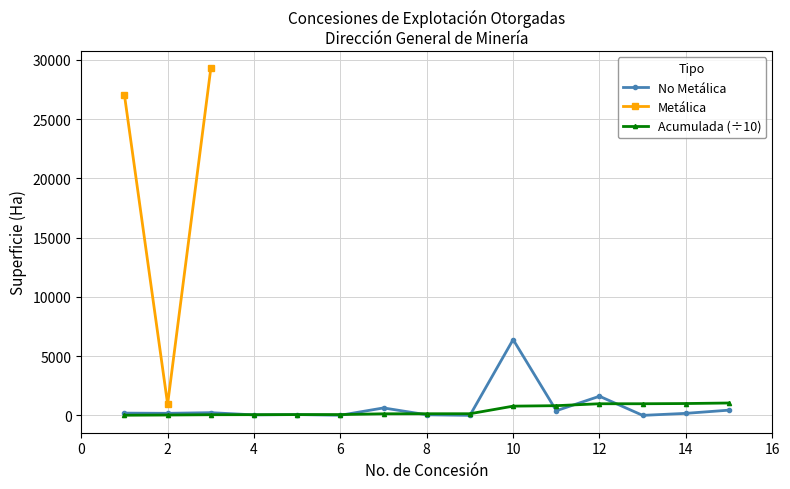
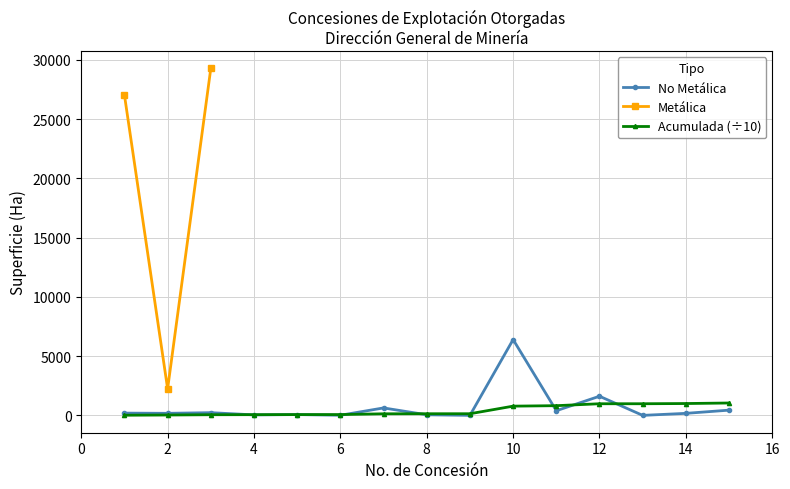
  {
    "No Metálica": {
      "10": 6400,
      "12": 1600,
      "14": 200
    },
    "Metálica": {
-     "2": 1000
+     "2": 2200
    },
    "Acumulada (÷10)": {
      "10": 800,
      "12": 1000,
      "14": 1000
    }
  }
